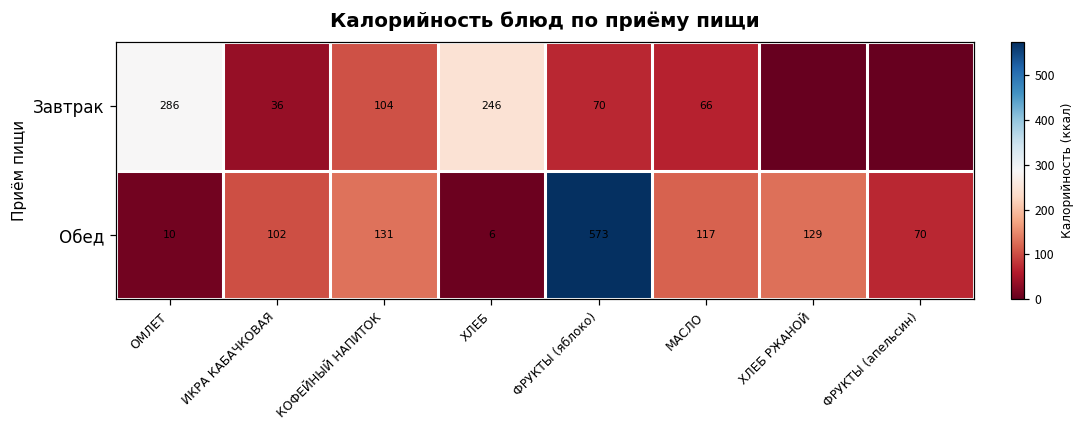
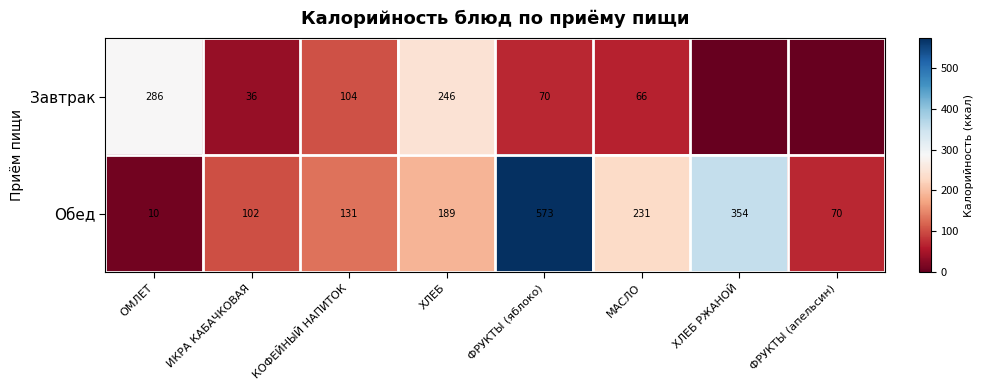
  {
    "Завтрак": {
      "ОМЛЕТ": 286,
      "ИКРА КАБАЧКОВАЯ": 36,
      "КОФЕЙНЫЙ НАПИТОК": 104,
      "ХЛЕБ": 246,
      "ФРУКТЫ (яблоко)": 70,
      "МАСЛО": 66
    },
    "Обед": {
      "ОМЛЕТ": 10,
      "ИКРА КАБАЧКОВАЯ": 102,
      "КОФЕЙНЫЙ НАПИТОК": 131,
-     "ХЛЕБ": 6,
+     "ХЛЕБ": 189,
      "ФРУКТЫ (яблоко)": 573,
-     "МАСЛО": 117,
-     "ХЛЕБ РЖАНОЙ": 129,
+     "МАСЛО": 231,
+     "ХЛЕБ РЖАНОЙ": 354,
      "ФРУКТЫ (апельсин)": 70
    }
  }
